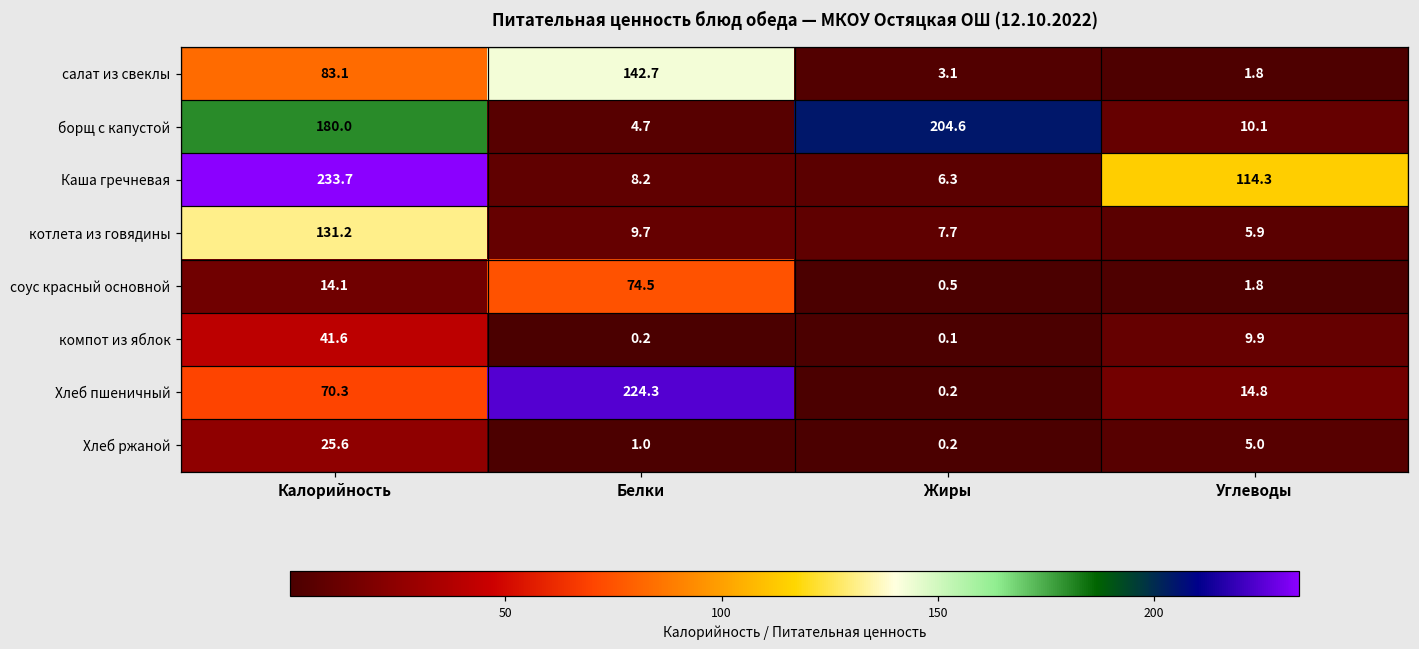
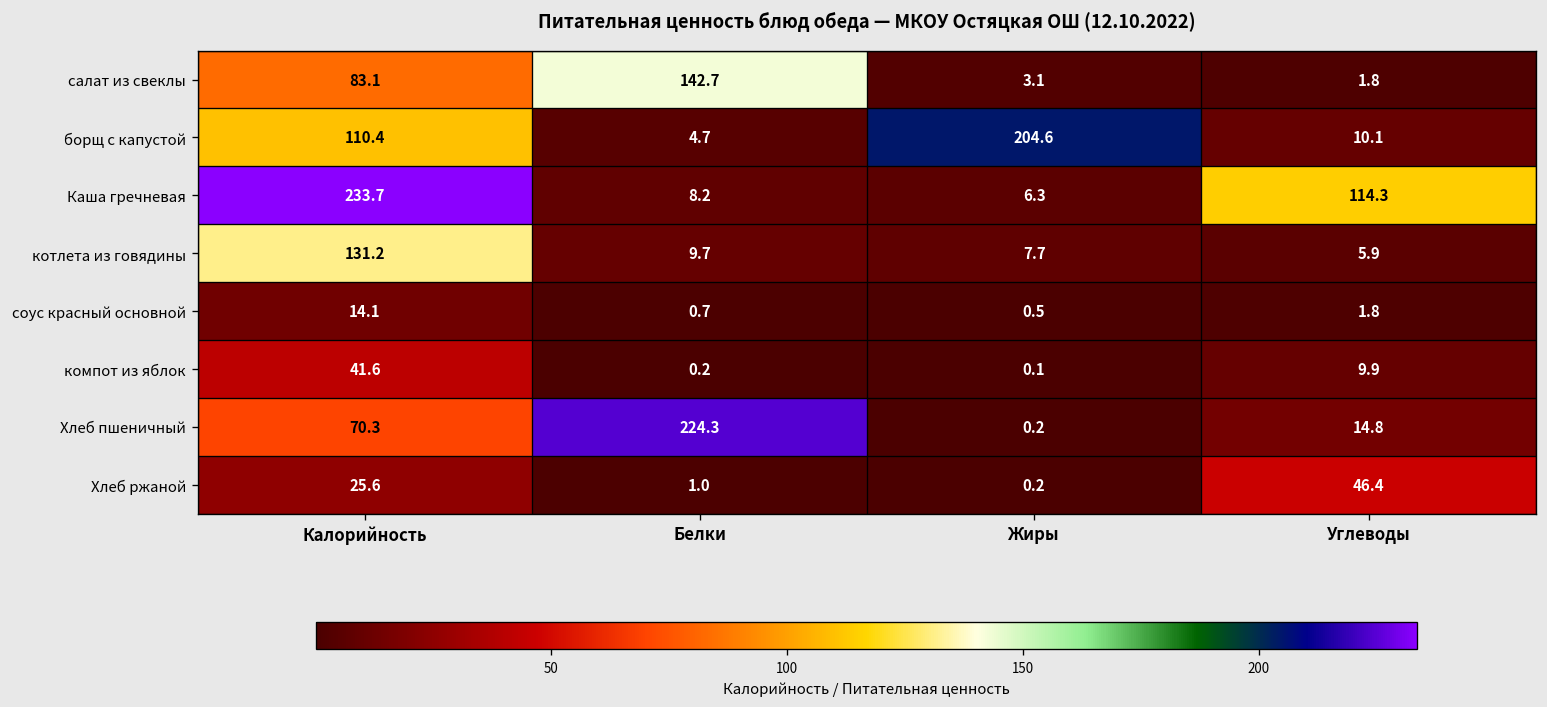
  {
    "салат из свеклы": {
      "Калорийность": 83.1,
      "Белки": 142.7,
      "Жиры": 3.1,
      "Углеводы": 1.8
    },
    "борщ с капустой": {
-     "Калорийность": 180.0,
+     "Калорийность": 110.4,
      "Белки": 4.7,
      "Жиры": 204.6,
      "Углеводы": 10.1
    },
    "Каша гречневая": {
      "Калорийность": 233.7,
      "Белки": 8.2,
      "Жиры": 6.3,
      "Углеводы": 114.3
    },
    "котлета из говядины": {
      "Калорийность": 131.2,
      "Белки": 9.7,
      "Жиры": 7.7,
      "Углеводы": 5.9
    },
    "соус красный основной": {
      "Калорийность": 14.1,
-     "Белки": 74.5,
+     "Белки": 0.7,
      "Жиры": 0.5,
      "Углеводы": 1.8
    },
    "компот из яблок": {
      "Калорийность": 41.6,
      "Белки": 0.2,
      "Жиры": 0.1,
      "Углеводы": 9.9
    },
    "Хлеб пшеничный": {
      "Калорийность": 70.3,
      "Белки": 224.3,
      "Жиры": 0.2,
      "Углеводы": 14.8
    },
    "Хлеб ржаной": {
      "Калорийность": 25.6,
      "Белки": 1.0,
      "Жиры": 0.2,
-     "Углеводы": 5.0
+     "Углеводы": 46.4
    }
  }
